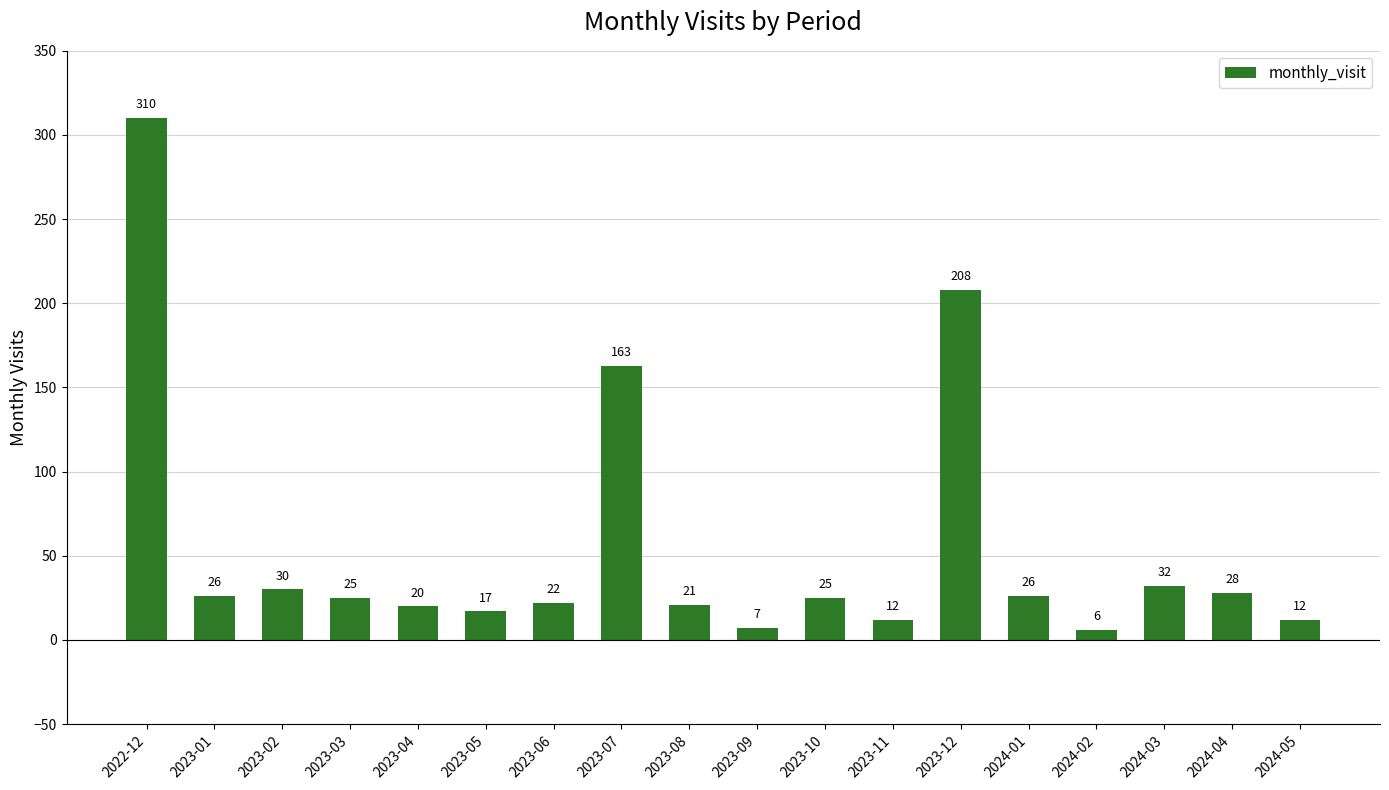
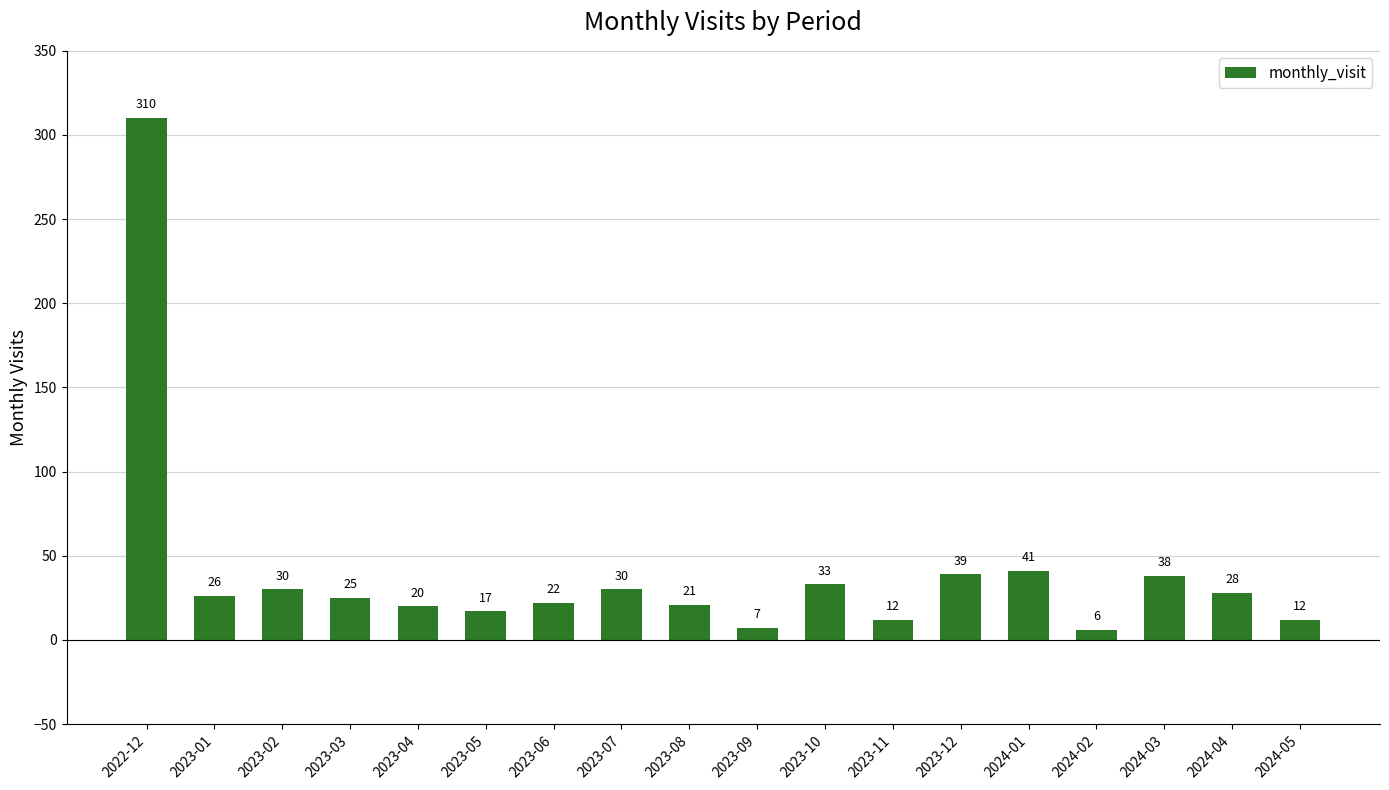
  {
    "2022-12": 310,
    "2023-01": 26,
    "2023-02": 30,
    "2023-03": 25,
    "2023-04": 20,
    "2023-05": 17,
    "2023-06": 22,
-   "2023-07": 163,
+   "2023-07": 30,
    "2023-08": 21,
    "2023-09": 7,
-   "2023-10": 25,
+   "2023-10": 33,
    "2023-11": 12,
-   "2023-12": 208,
-   "2024-01": 26,
+   "2023-12": 39,
+   "2024-01": 41,
    "2024-02": 6,
-   "2024-03": 32,
+   "2024-03": 38,
    "2024-04": 28,
    "2024-05": 12
  }
